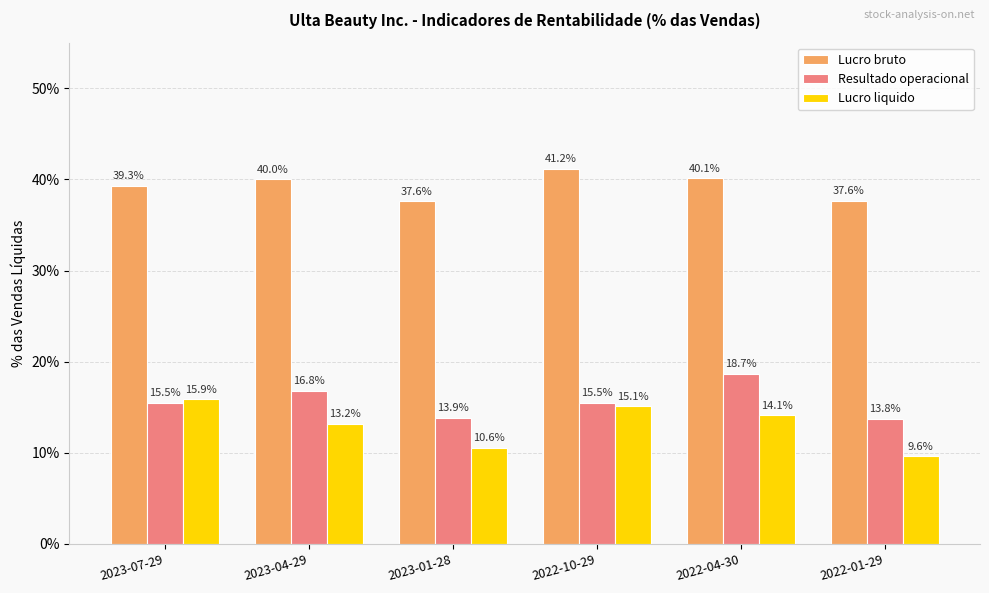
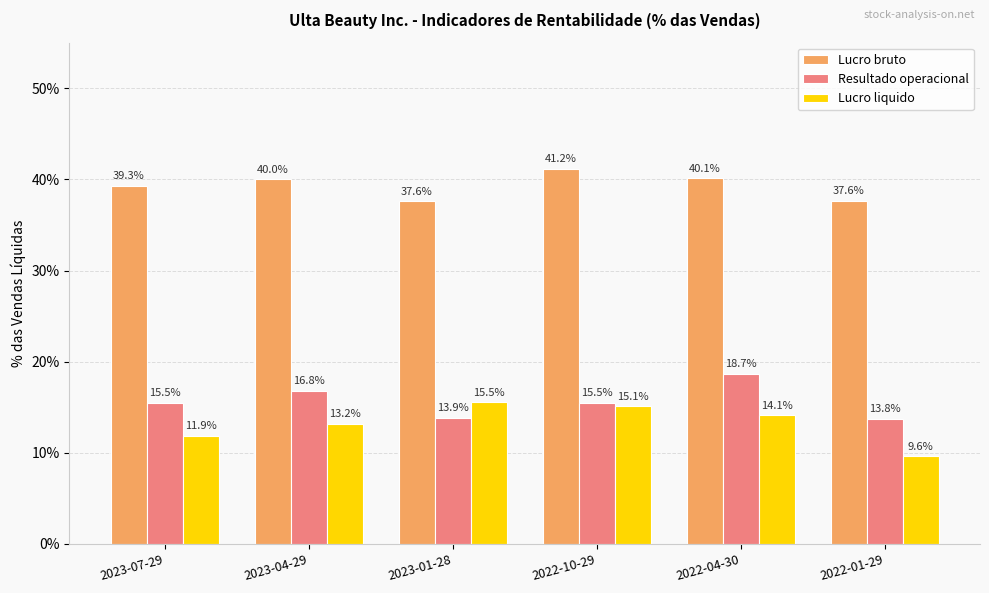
  {
    "Lucro liquido": {
-     "2023-07-29": "15.9%",
+     "2023-07-29": "11.9%",
      "2023-04-29": "13.2%",
-     "2023-01-28": "10.6%",
+     "2023-01-28": "15.5%",
      "2022-10-29": "15.1%",
      "2022-04-30": "14.1%",
      "2022-01-29": "9.6%"
    }
  }
